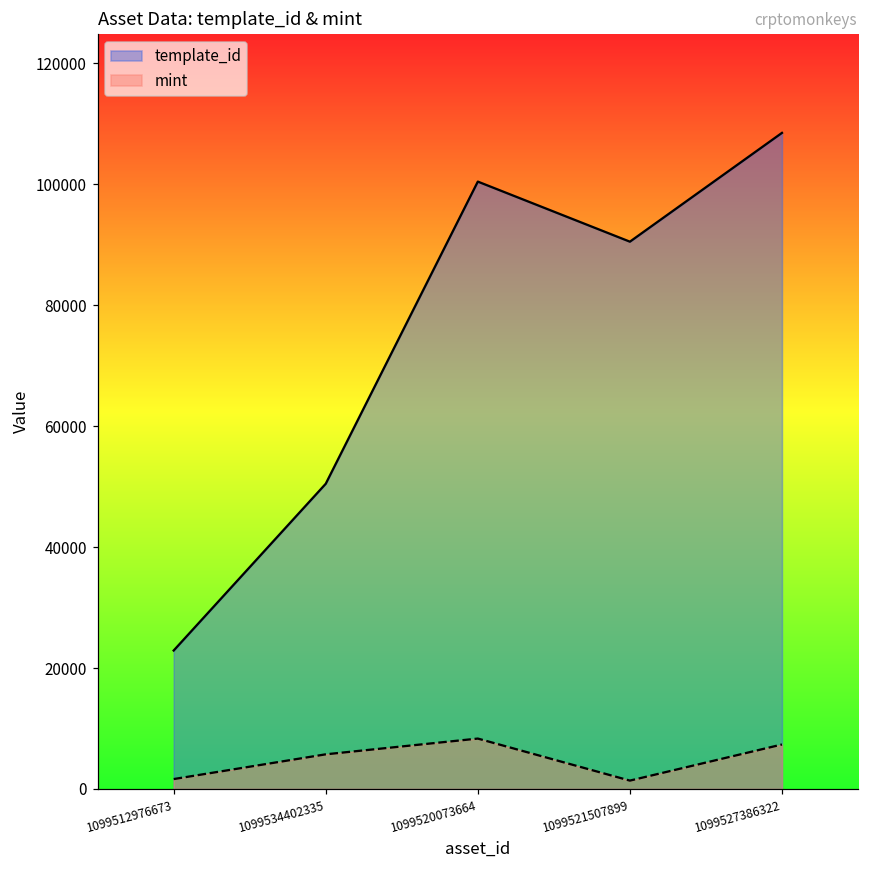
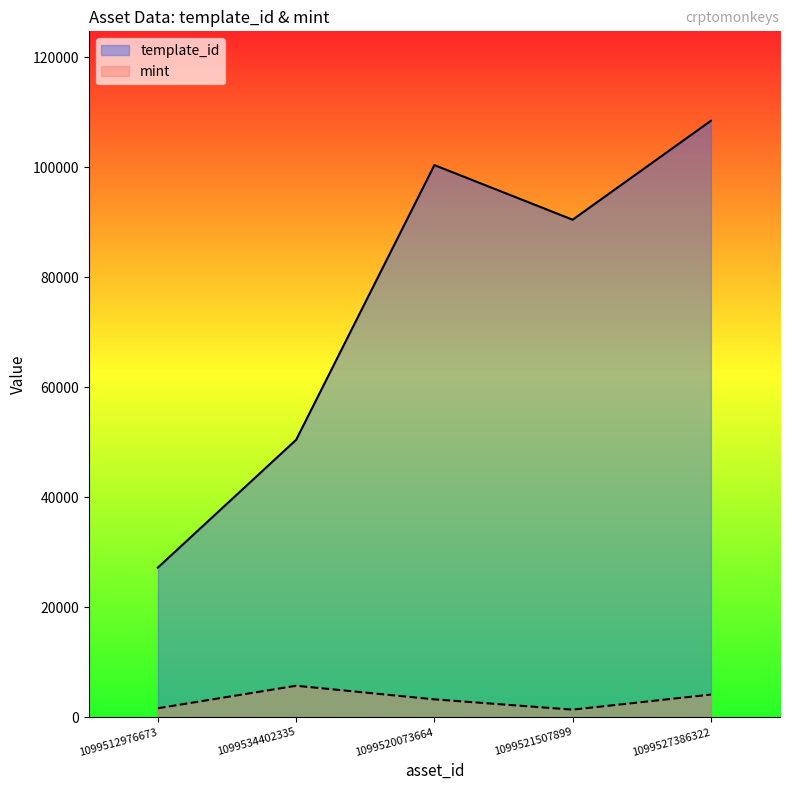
  {
    "template_id": {
-     "1099512976673": 23000,
+     "1099512976673": 27000,
      "1099534402335": 50000,
      "1099520073664": 100000,
      "1099521507899": 90000,
      "1099527386322": 108000
    },
    "mint": {
      "1099512976673": 2000,
      "1099534402335": 6000,
-     "1099520073664": 8000,
+     "1099520073664": 3000,
      "1099521507899": 1000,
-     "1099527386322": 7000
+     "1099527386322": 4000
    }
  }
